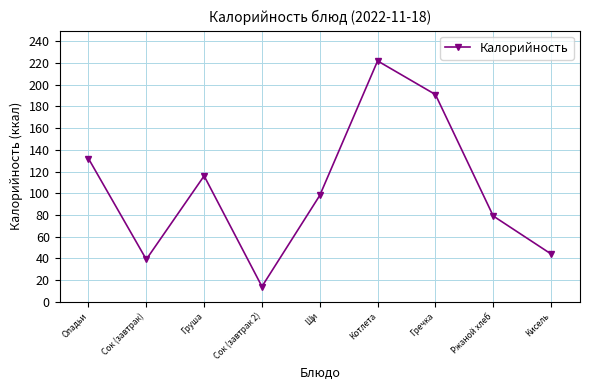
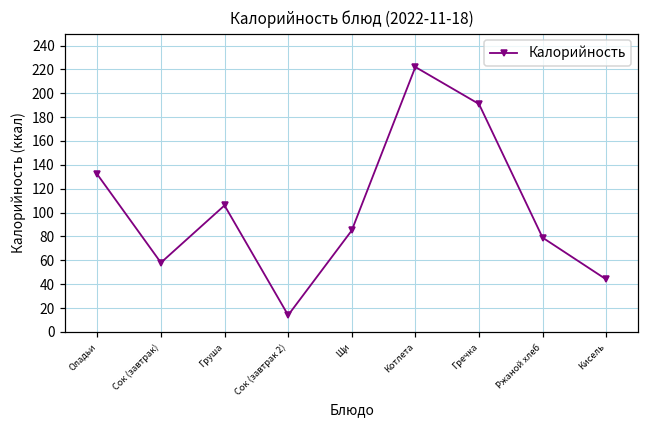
  {
    "Оладьи": 132,
-   "Сок (завтрак)": 39,
-   "Груша": 116,
+   "Сок (завтрак)": 58,
+   "Груша": 106,
    "Сок (завтрак 2)": 14,
-   "Щи": 98,
+   "Щи": 85,
    "Котлета": 222,
    "Гречка": 191,
    "Ржаной хлеб": 79,
    "Кисель": 44
  }
